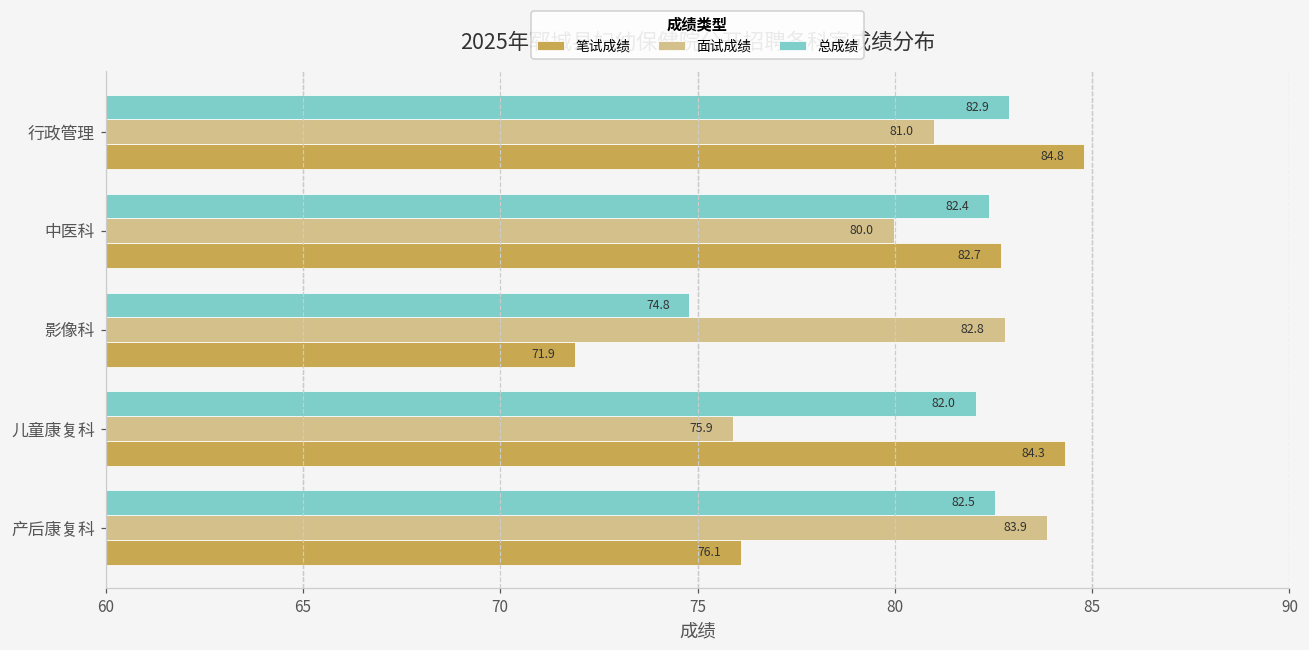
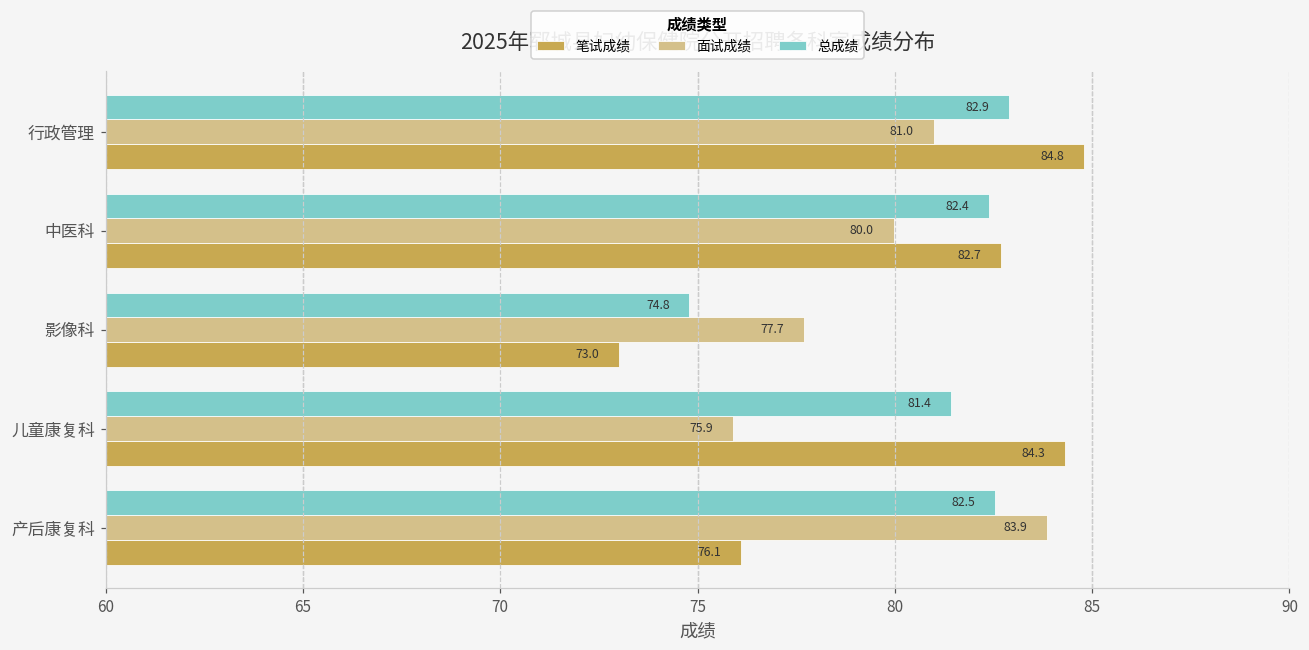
  {
    "笔试成绩": {
      "行政管理": 84.8,
      "中医科": 82.7,
-     "影像科": 71.9,
+     "影像科": 73.0,
      "儿童康复科": 84.3,
      "产后康复科": 76.1
    },
    "面试成绩": {
      "行政管理": 81.0,
      "中医科": 80.0,
-     "影像科": 82.8,
+     "影像科": 77.7,
      "儿童康复科": 75.9,
      "产后康复科": 83.9
    },
    "总成绩": {
      "行政管理": 82.9,
      "中医科": 82.4,
      "影像科": 74.8,
-     "儿童康复科": 82.0,
+     "儿童康复科": 81.4,
      "产后康复科": 82.5
    }
  }
